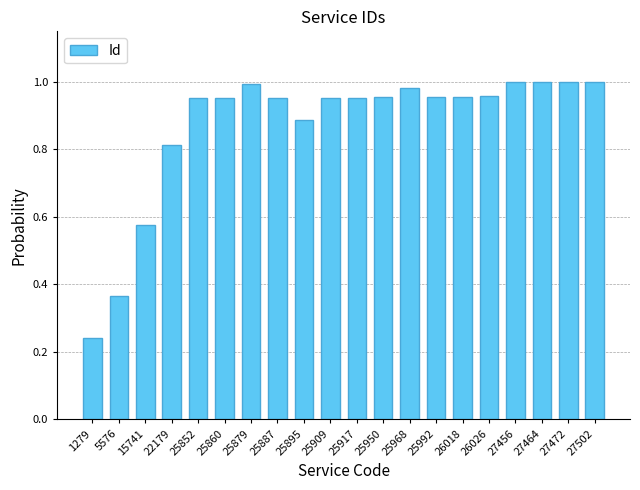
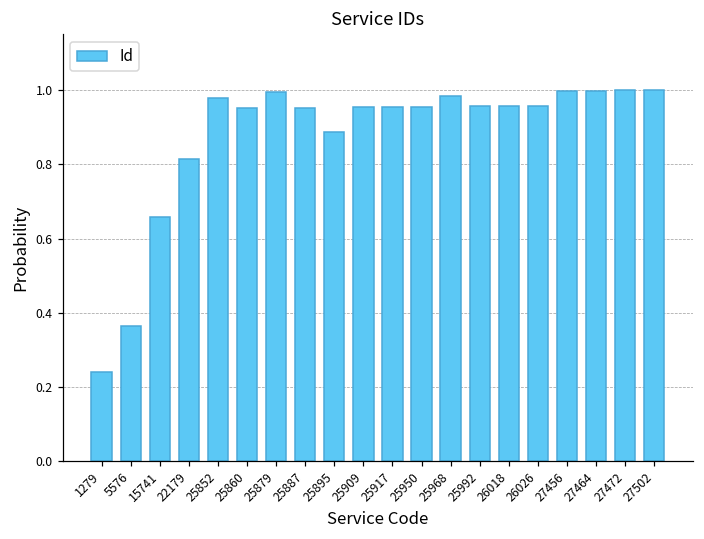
  {
    "1279": 0.24,
    "5576": 0.37,
-   "15741": 0.58,
+   "15741": 0.66,
    "22179": 0.81,
-   "25852": 0.95,
+   "25852": 0.98,
    "25860": 0.95,
    "25879": 1.00,
    "25887": 0.95,
    "25895": 0.89,
    "25909": 0.95,
    "25917": 0.95,
    "25950": 0.95,
    "25968": 0.98,
    "25992": 0.96,
    "26018": 0.96,
    "26026": 0.96,
    "27456": 1.00,
    "27464": 1.00,
    "27472": 1.00,
    "27502": 1.00
  }
